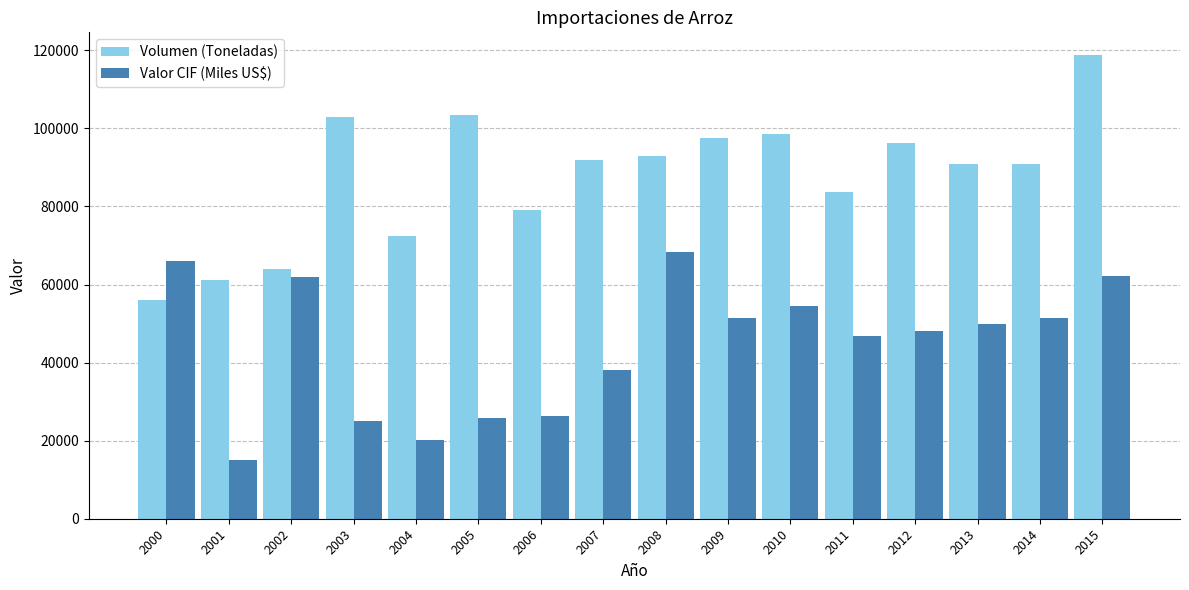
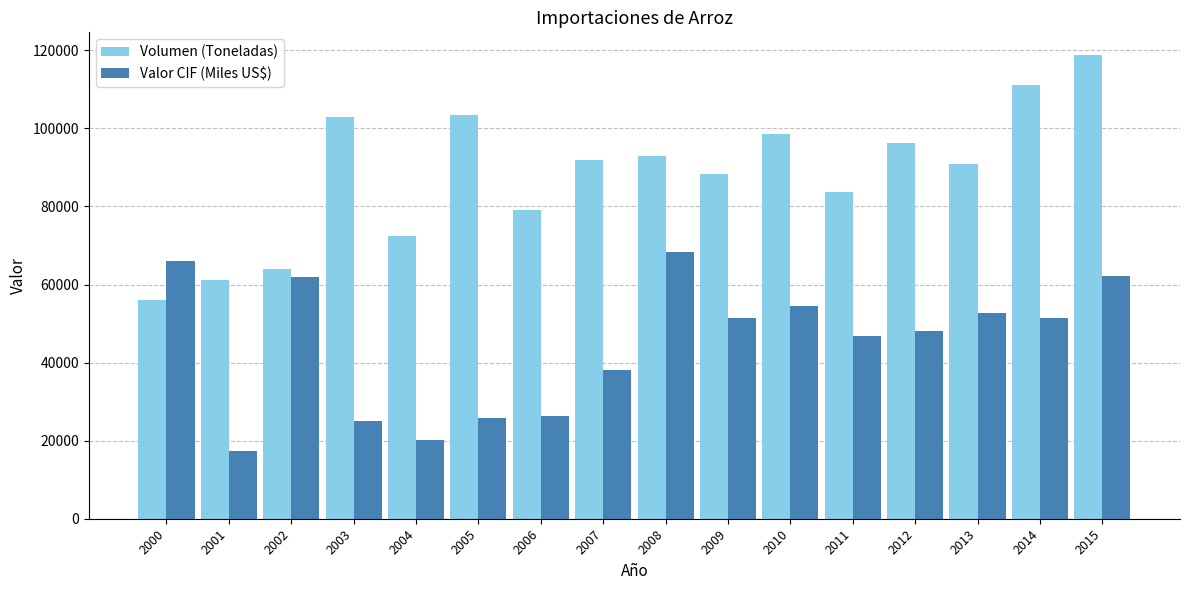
  {
    "Volumen (Toneladas)": {
      "2000": 56000,
      "2001": 61000,
      "2002": 64000,
      "2003": 103000,
      "2004": 72000,
      "2005": 104000,
      "2006": 79000,
      "2007": 92000,
      "2008": 93000,
-     "2009": 98000,
+     "2009": 88000,
      "2010": 99000,
      "2011": 84000,
      "2012": 96000,
      "2013": 91000,
-     "2014": 91000,
+     "2014": 111000,
      "2015": 119000
    },
    "Valor CIF (Miles US$)": {
      "2000": 66000,
-     "2001": 15000,
+     "2001": 17000,
      "2002": 62000,
      "2003": 25000,
      "2004": 20000,
      "2005": 26000,
      "2006": 26000,
      "2007": 38000,
      "2008": 68000,
      "2009": 51000,
      "2010": 55000,
      "2011": 47000,
      "2012": 48000,
-     "2013": 50000,
+     "2013": 53000,
      "2014": 51000,
      "2015": 62000
    }
  }
